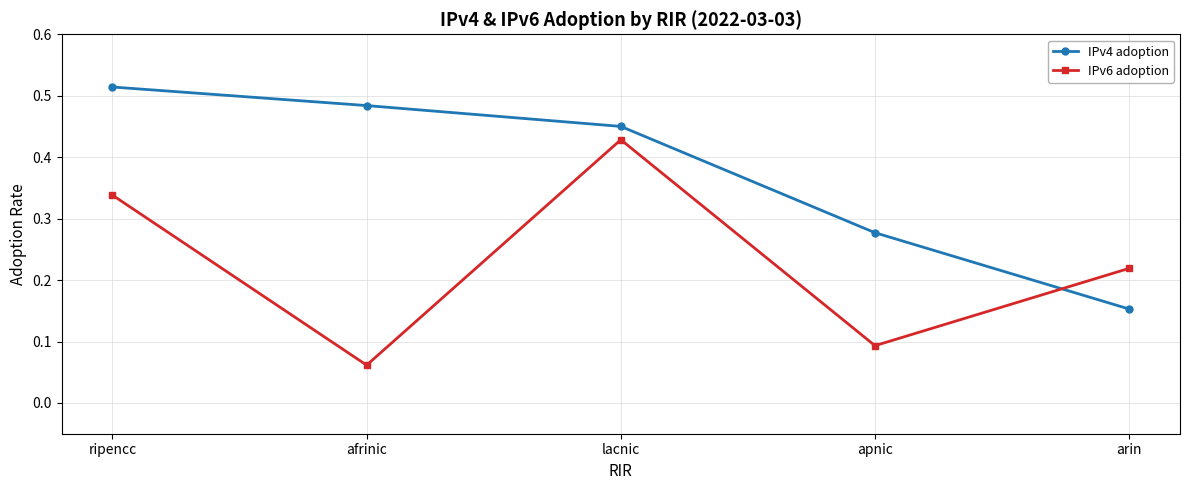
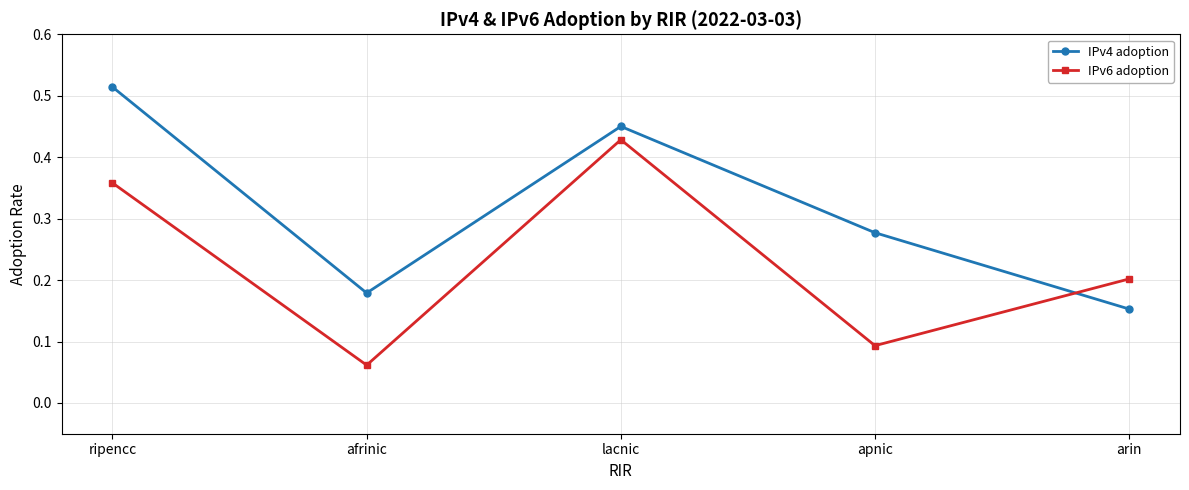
  {
    "IPv4 adoption": {
      "ripencc": 0.51,
-     "afrinic": 0.48,
+     "afrinic": 0.18,
      "lacnic": 0.45,
      "apnic": 0.28,
      "arin": 0.15
    },
    "IPv6 adoption": {
-     "ripencc": 0.34,
+     "ripencc": 0.36,
      "afrinic": 0.06,
      "lacnic": 0.43,
      "apnic": 0.09,
-     "arin": 0.22
+     "arin": 0.20
    }
  }
